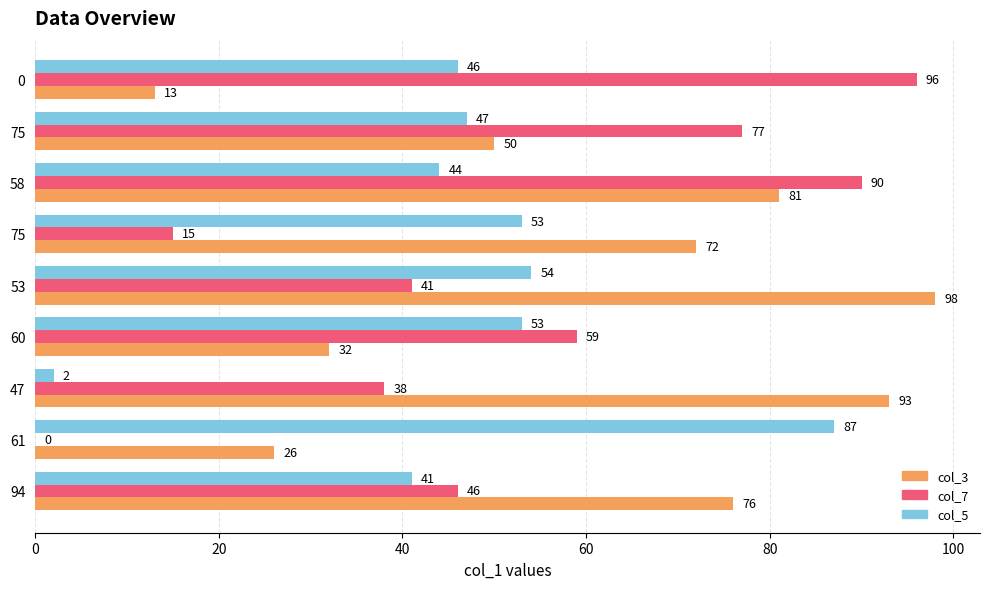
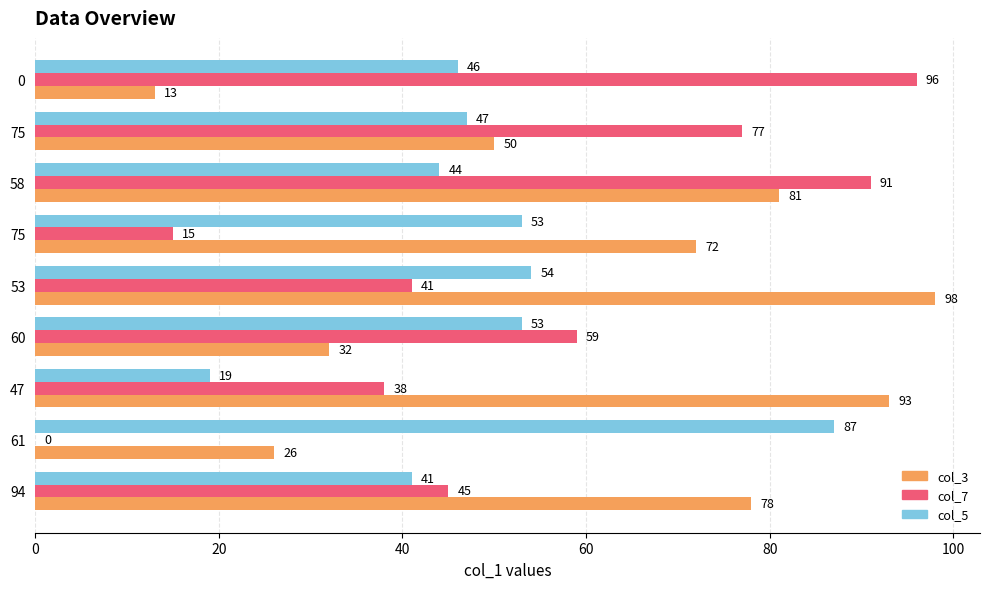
  {
    "col_3": {
      "0": 13,
      "58": 81,
      "53": 98,
      "60": 32,
      "47": 93,
      "61": 26,
-     "94": 76
+     "94": 78
    },
    "col_7": {
      "0": 96,
-     "58": 90,
+     "58": 91,
      "53": 41,
      "60": 59,
      "47": 38,
      "61": 0,
-     "94": 46
+     "94": 45
    },
    "col_5": {
      "0": 46,
      "58": 44,
      "53": 54,
      "60": 53,
-     "47": 2,
+     "47": 19,
      "61": 87,
      "94": 41
    }
  }
